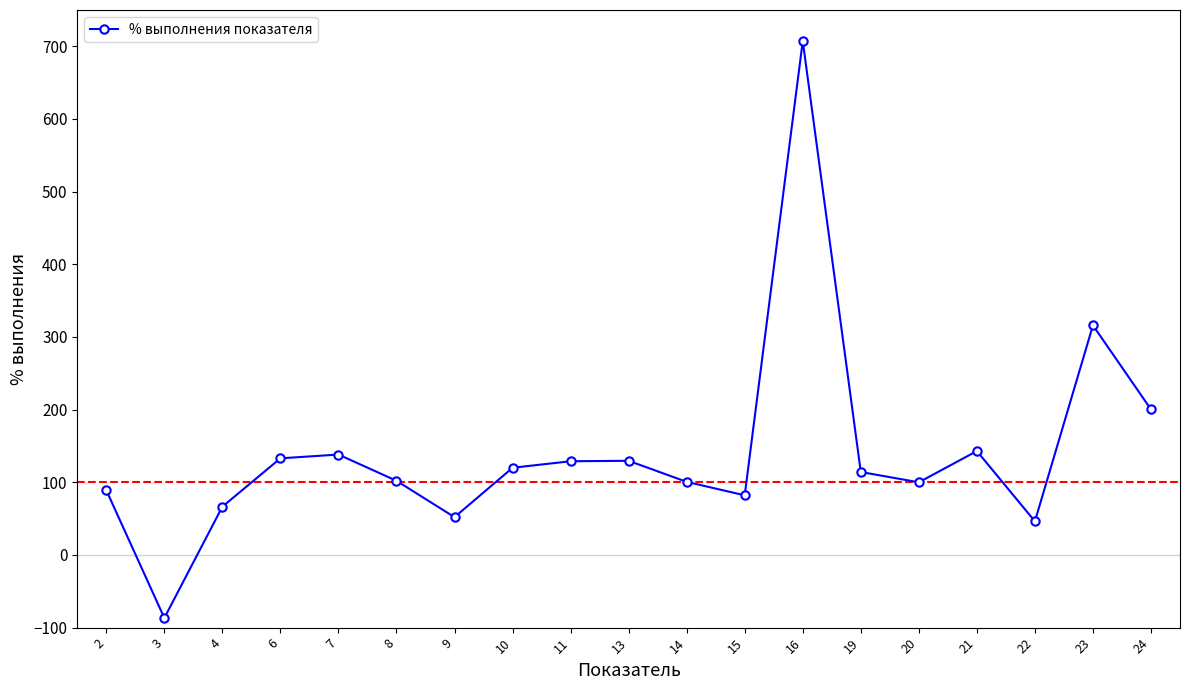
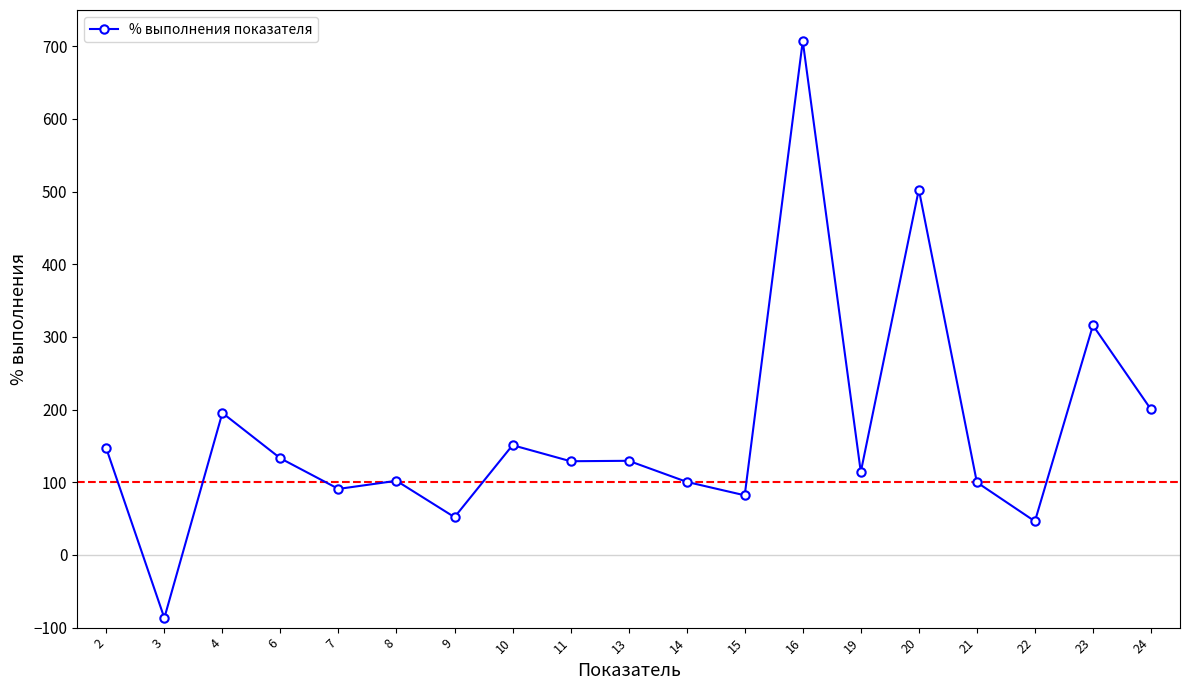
  {
-   "2": 90,
+   "2": 150,
    "3": -90,
-   "4": 70,
+   "4": 200,
    "6": 130,
-   "7": 140,
+   "7": 90,
    "8": 100,
    "9": 50,
-   "10": 120,
+   "10": 150,
    "11": 130,
    "13": 130,
    "14": 100,
    "15": 80,
    "16": 710,
    "19": 110,
-   "20": 100,
-   "21": 140,
+   "20": 500,
+   "21": 100,
    "22": 50,
    "23": 320,
    "24": 200
  }
